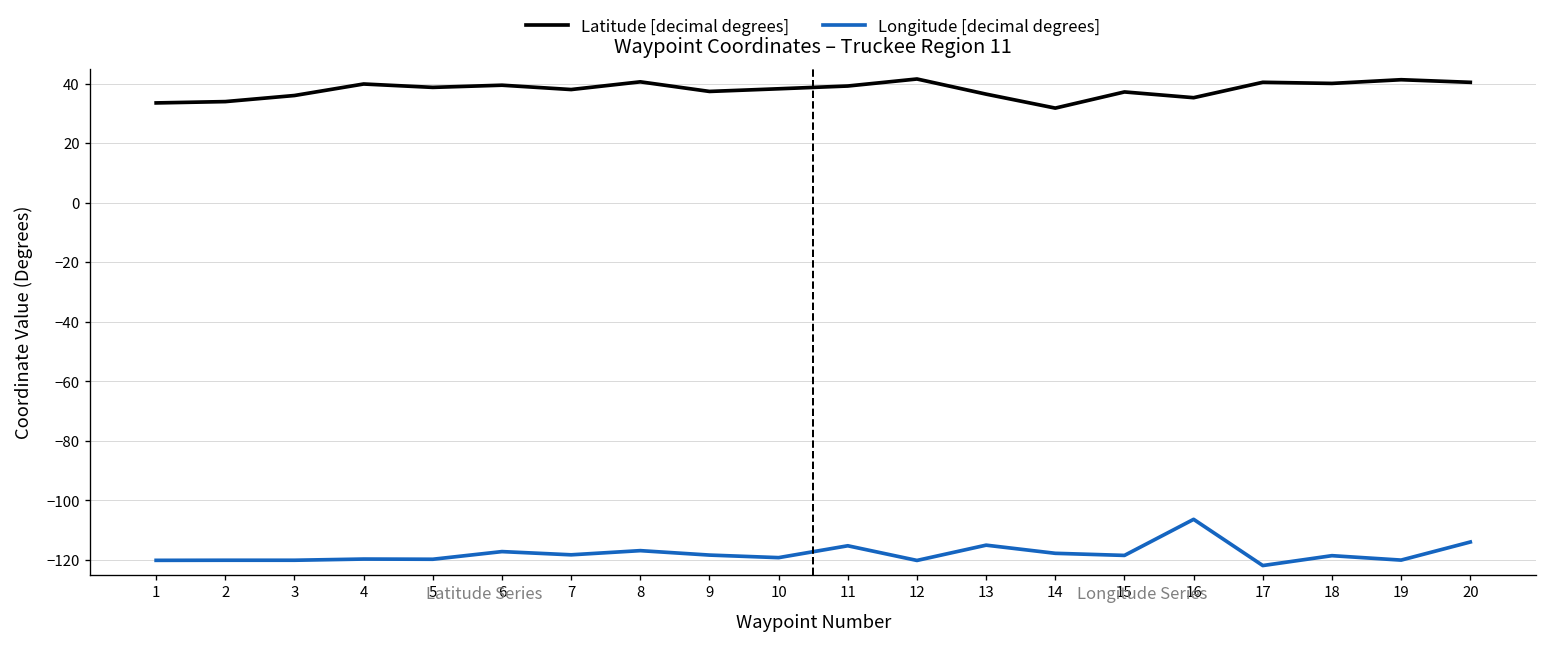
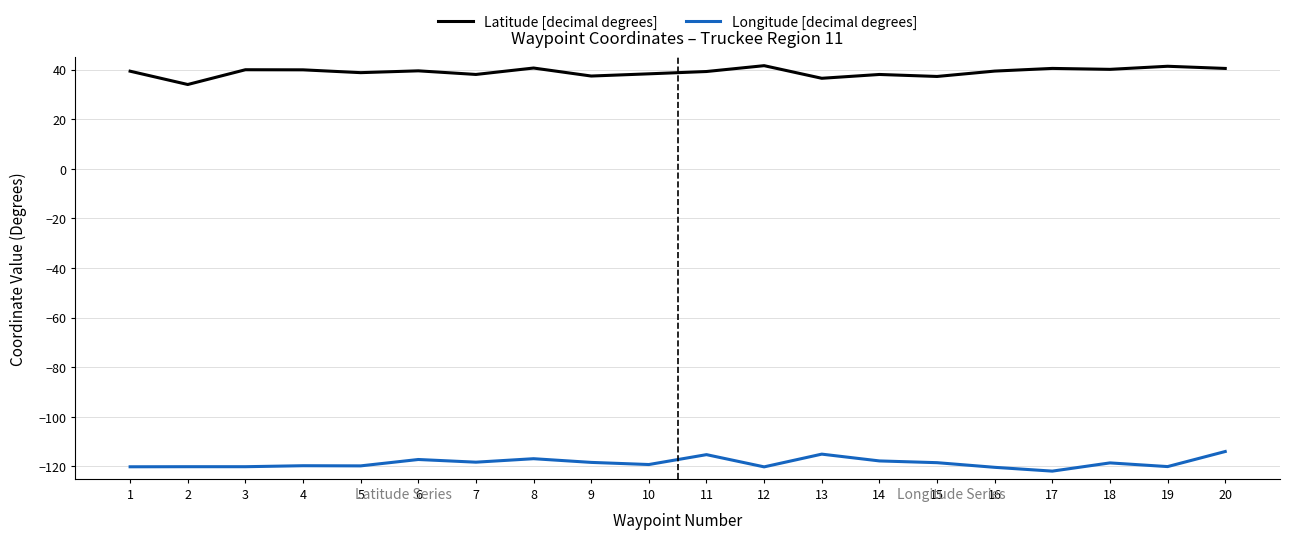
  {
    "Latitude [decimal degrees]": {
-     "1": 34,
+     "1": 39,
      "2": 34,
-     "3": 36,
+     "3": 40,
      "4": 40,
      "5": 39,
      "6": 39,
      "7": 38,
      "8": 41,
      "9": 37,
      "10": 38,
      "11": 39,
      "12": 42,
      "13": 36,
-     "14": 32,
+     "14": 38,
      "15": 37,
-     "16": 35,
+     "16": 39,
      "17": 40,
      "18": 40,
      "19": 41,
      "20": 40
    },
    "Longitude [decimal degrees]": {
      "1": -120,
      "2": -120,
      "3": -120,
      "4": -120,
      "5": -120,
      "6": -117,
      "7": -118,
      "8": -117,
      "9": -118,
      "10": -119,
      "11": -115,
      "12": -120,
      "13": -115,
      "14": -118,
      "15": -118,
-     "16": -106,
+     "16": -120,
      "17": -122,
      "18": -119,
      "19": -120,
      "20": -114
    }
  }
